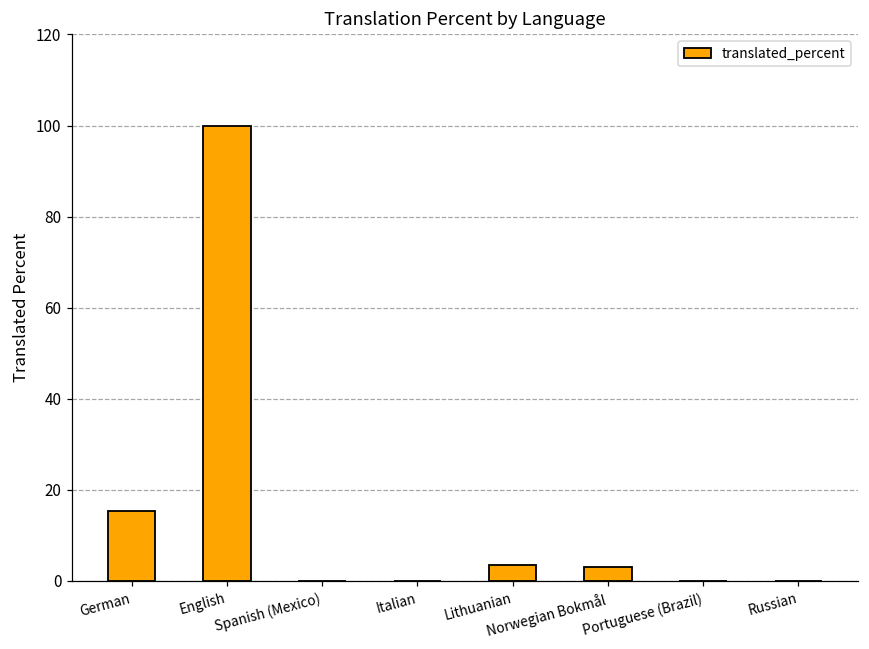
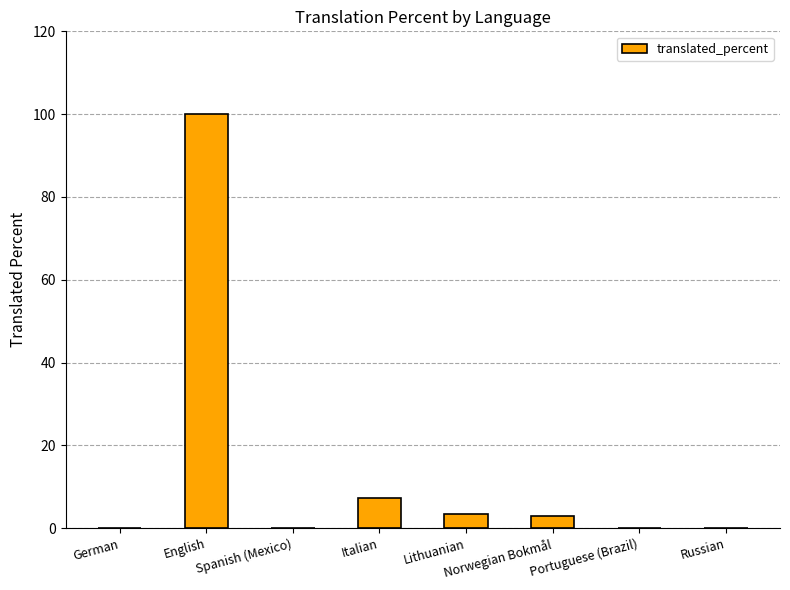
  {
-   "German": 15,
+   "German": 0,
    "English": 100,
    "Spanish (Mexico)": 0,
-   "Italian": 0,
+   "Italian": 7,
    "Lithuanian": 3,
    "Norwegian Bokmål": 3,
    "Portuguese (Brazil)": 0,
    "Russian": 0
  }
